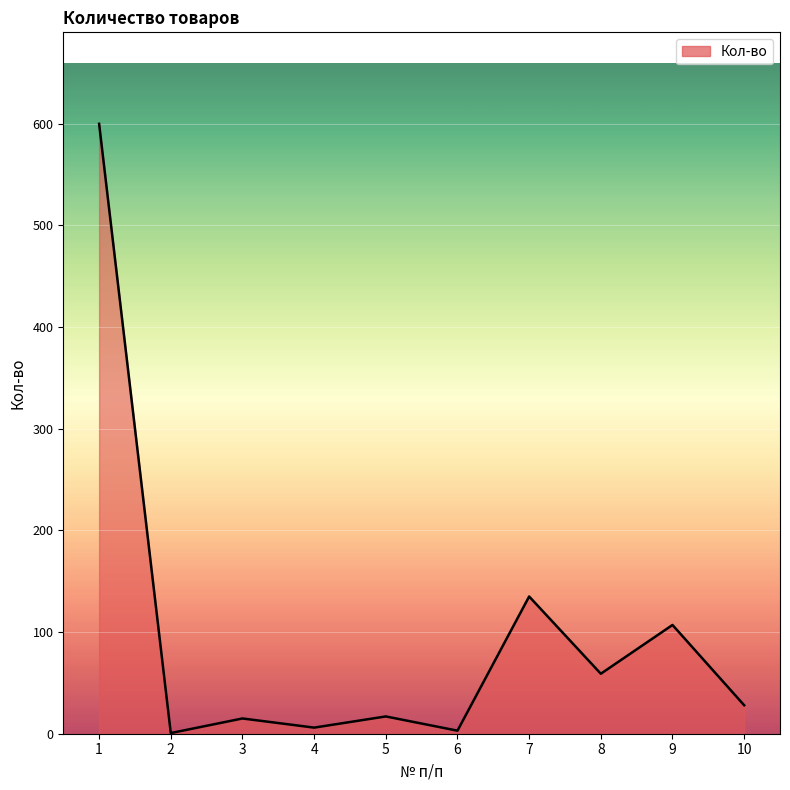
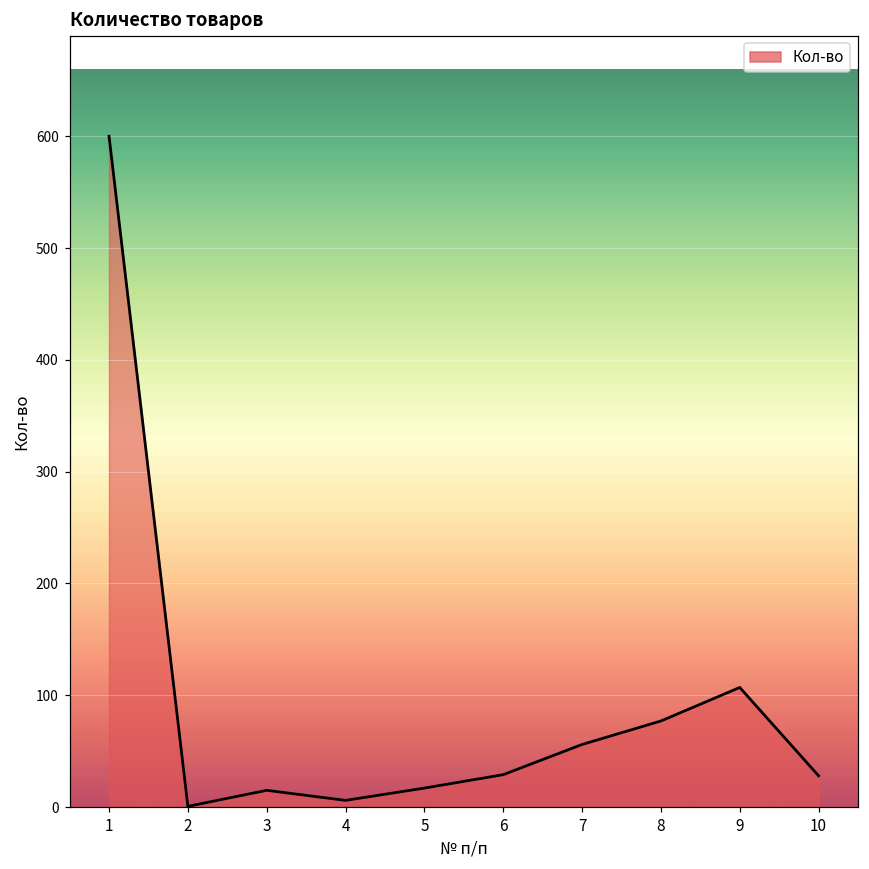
  {
    "1": 600,
    "2": 1,
    "3": 15,
    "4": 6,
    "5": 17,
-   "6": 3,
-   "7": 135,
-   "8": 59,
+   "6": 29,
+   "7": 56,
+   "8": 77,
    "9": 107,
    "10": 28
  }
